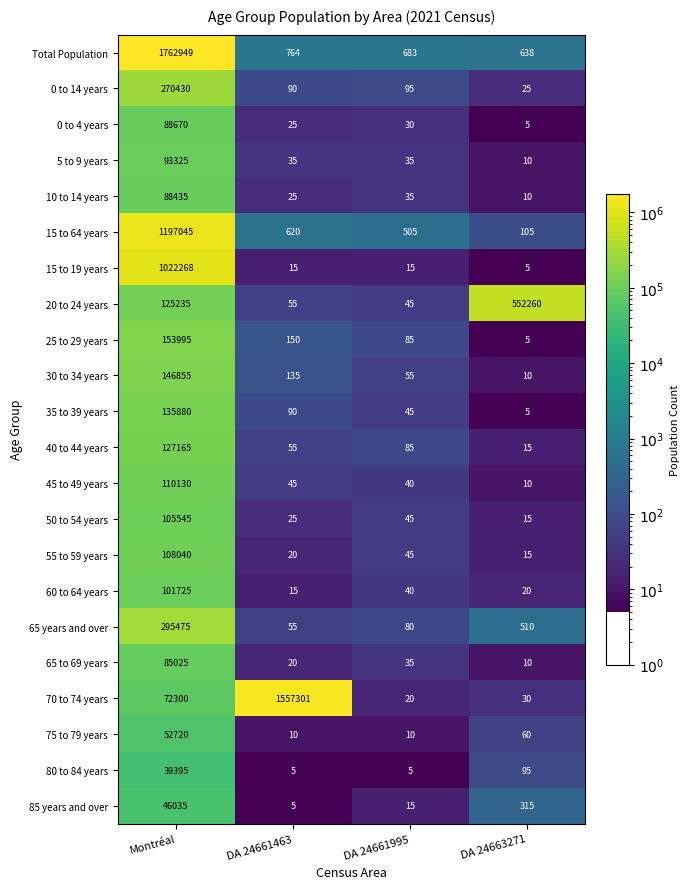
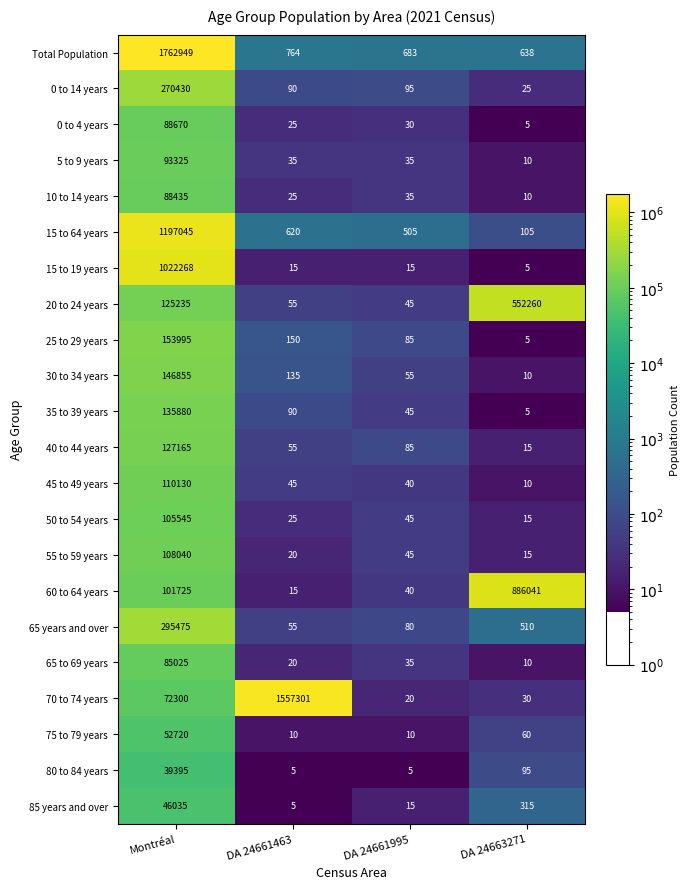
  {
    "Total Population": {
      "Montréal": 1762949,
      "DA 24661463": 764,
      "DA 24661995": 683,
      "DA 24663271": 638
    },
    "0 to 14 years": {
      "Montréal": 270430,
      "DA 24661463": 90,
      "DA 24661995": 95,
      "DA 24663271": 25
    },
    "0 to 4 years": {
      "Montréal": 88670,
      "DA 24661463": 25,
      "DA 24661995": 30,
      "DA 24663271": 5
    },
    "5 to 9 years": {
      "Montréal": 93325,
      "DA 24661463": 35,
      "DA 24661995": 35,
      "DA 24663271": 10
    },
    "10 to 14 years": {
      "Montréal": 88435,
      "DA 24661463": 25,
      "DA 24661995": 35,
      "DA 24663271": 10
    },
    "15 to 64 years": {
      "Montréal": 1197045,
      "DA 24661463": 620,
      "DA 24661995": 505,
      "DA 24663271": 105
    },
    "15 to 19 years": {
      "Montréal": 1022268,
      "DA 24661463": 15,
      "DA 24661995": 15,
      "DA 24663271": 5
    },
    "20 to 24 years": {
      "Montréal": 125235,
      "DA 24661463": 55,
      "DA 24661995": 45,
      "DA 24663271": 552260
    },
    "25 to 29 years": {
      "Montréal": 153995,
      "DA 24661463": 150,
      "DA 24661995": 85,
      "DA 24663271": 5
    },
    "30 to 34 years": {
      "Montréal": 146855,
      "DA 24661463": 135,
      "DA 24661995": 55,
      "DA 24663271": 10
    },
    "35 to 39 years": {
      "Montréal": 135880,
      "DA 24661463": 90,
      "DA 24661995": 45,
      "DA 24663271": 5
    },
    "40 to 44 years": {
      "Montréal": 127165,
      "DA 24661463": 55,
      "DA 24661995": 85,
      "DA 24663271": 15
    },
    "45 to 49 years": {
      "Montréal": 110130,
      "DA 24661463": 45,
      "DA 24661995": 40,
      "DA 24663271": 10
    },
    "50 to 54 years": {
      "Montréal": 105545,
      "DA 24661463": 25,
      "DA 24661995": 45,
      "DA 24663271": 15
    },
    "55 to 59 years": {
      "Montréal": 108040,
      "DA 24661463": 20,
      "DA 24661995": 45,
      "DA 24663271": 15
    },
    "60 to 64 years": {
      "Montréal": 101725,
      "DA 24661463": 15,
      "DA 24661995": 40,
-     "DA 24663271": 20
+     "DA 24663271": 886041
    },
    "65 years and over": {
      "Montréal": 295475,
      "DA 24661463": 55,
      "DA 24661995": 80,
      "DA 24663271": 510
    },
    "65 to 69 years": {
      "Montréal": 85025,
      "DA 24661463": 20,
      "DA 24661995": 35,
      "DA 24663271": 10
    },
    "70 to 74 years": {
      "Montréal": 72300,
      "DA 24661463": 1557301,
      "DA 24661995": 20,
      "DA 24663271": 30
    },
    "75 to 79 years": {
      "Montréal": 52720,
      "DA 24661463": 10,
      "DA 24661995": 10,
      "DA 24663271": 60
    },
    "80 to 84 years": {
      "Montréal": 39395,
      "DA 24661463": 5,
      "DA 24661995": 5,
      "DA 24663271": 95
    },
    "85 years and over": {
      "Montréal": 46035,
      "DA 24661463": 5,
      "DA 24661995": 15,
      "DA 24663271": 315
    }
  }
